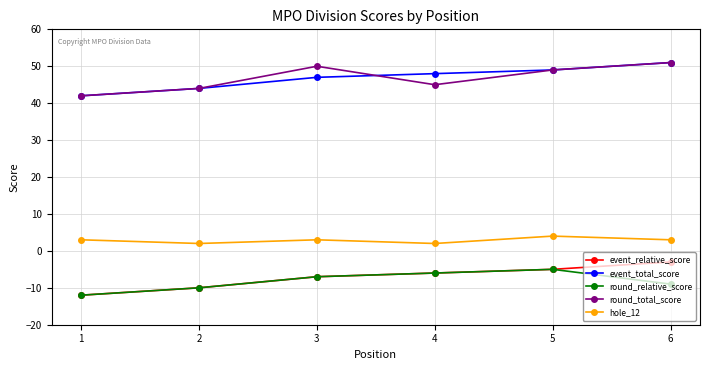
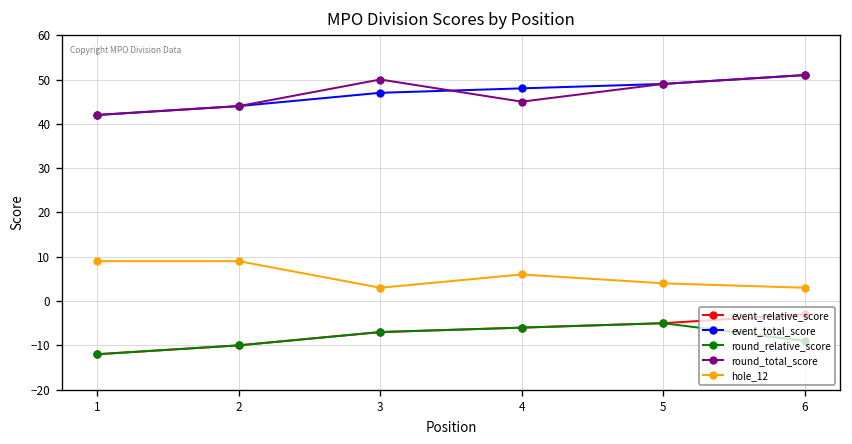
  {
    "event_total_score": {
      "3": 47,
      "4": 48
    },
    "round_total_score": {
      "3": 50,
      "4": 45
    },
    "hole_12": {
-     "1": 3,
-     "2": 2,
+     "1": 9,
+     "2": 9,
      "3": 3,
-     "4": 2,
+     "4": 6,
      "5": 4,
      "6": 3
    }
  }
